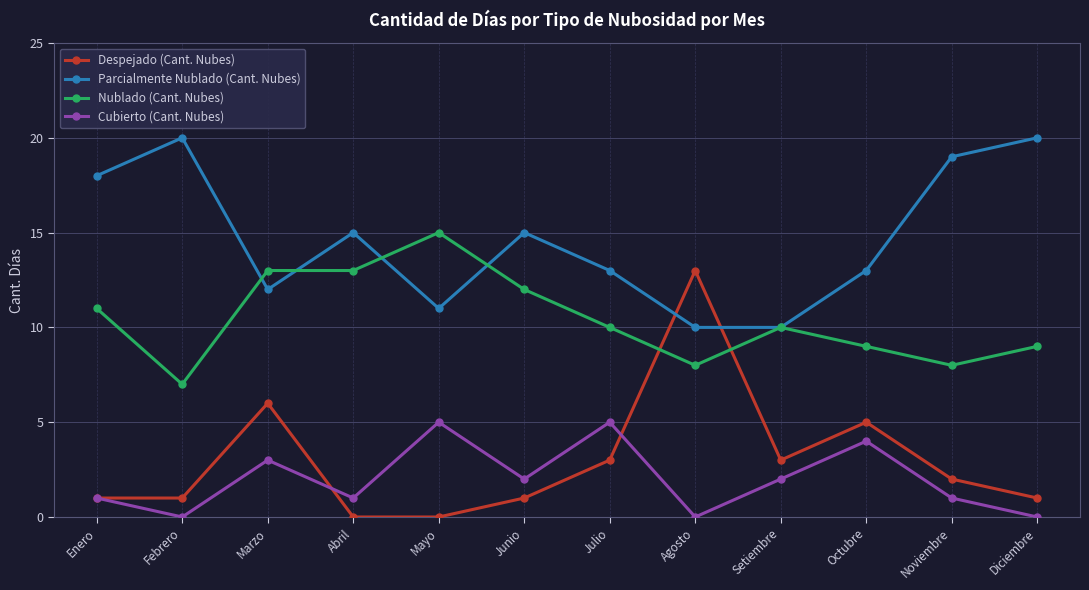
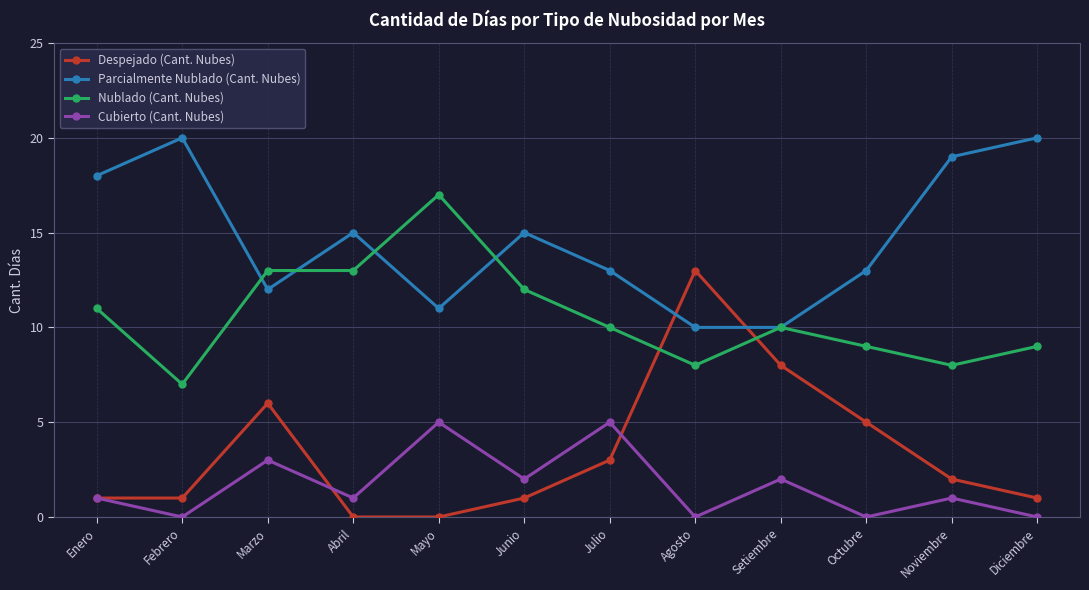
  {
    "Despejado (Cant. Nubes)": {
      "Febrero": 1,
      "Marzo": 6,
      "Abril": 0,
      "Mayo": 0,
      "Junio": 1,
      "Julio": 3,
      "Agosto": 13,
-     "Setiembre": 3,
+     "Setiembre": 8,
      "Octubre": 5,
      "Noviembre": 2,
      "Diciembre": 1
    },
    "Parcialmente Nublado (Cant. Nubes)": {
      "Enero": 18,
      "Febrero": 20,
      "Marzo": 12,
      "Abril": 15,
      "Mayo": 11,
      "Junio": 15,
      "Julio": 13,
      "Agosto": 10,
      "Octubre": 13,
      "Noviembre": 19,
      "Diciembre": 20
    },
    "Nublado (Cant. Nubes)": {
      "Enero": 11,
      "Febrero": 7,
      "Marzo": 13,
      "Abril": 13,
-     "Mayo": 15,
+     "Mayo": 17,
      "Junio": 12,
      "Julio": 10,
      "Agosto": 8,
      "Octubre": 9,
      "Noviembre": 8,
      "Diciembre": 9
    },
    "Cubierto (Cant. Nubes)": {
      "Febrero": 0,
      "Marzo": 3,
      "Abril": 1,
      "Mayo": 5,
      "Junio": 2,
      "Julio": 5,
      "Agosto": 0,
      "Setiembre": 2,
-     "Octubre": 4,
+     "Octubre": 0,
      "Noviembre": 1,
      "Diciembre": 0
    }
  }
